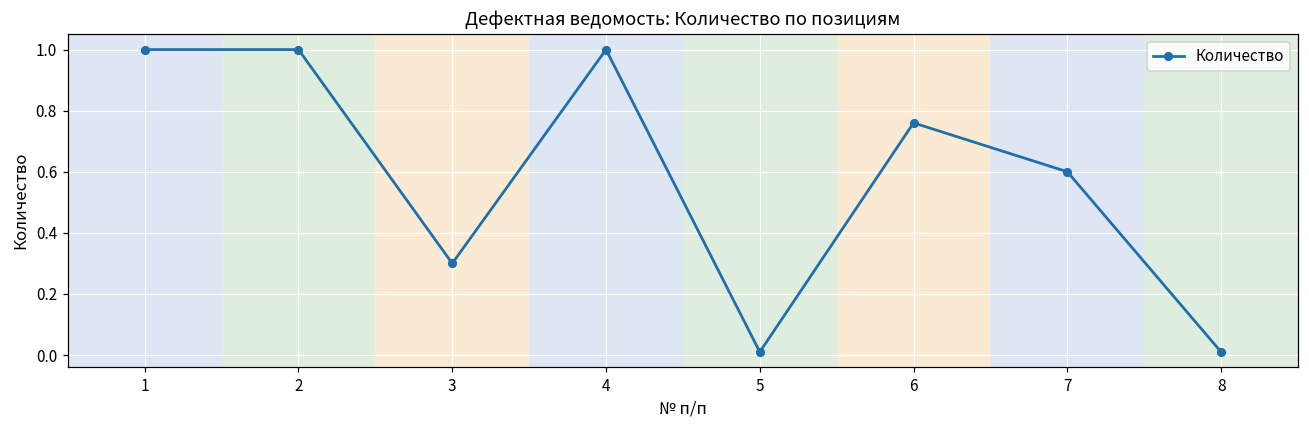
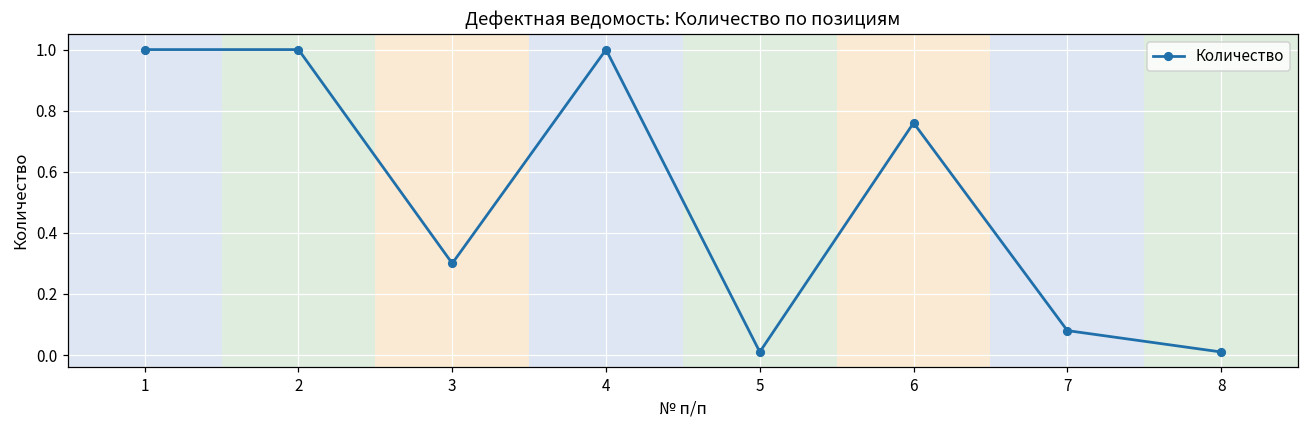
  {
    "1": 1.00,
    "2": 1.00,
    "3": 0.30,
    "4": 1.00,
    "5": 0.01,
    "6": 0.76,
-   "7": 0.60,
+   "7": 0.08,
    "8": 0.01
  }
